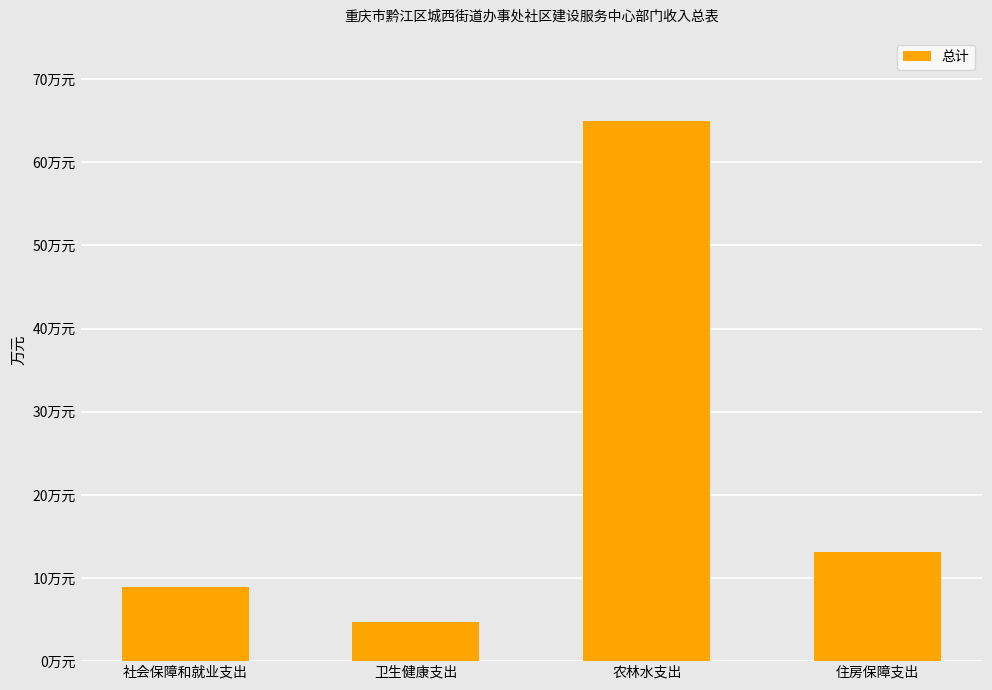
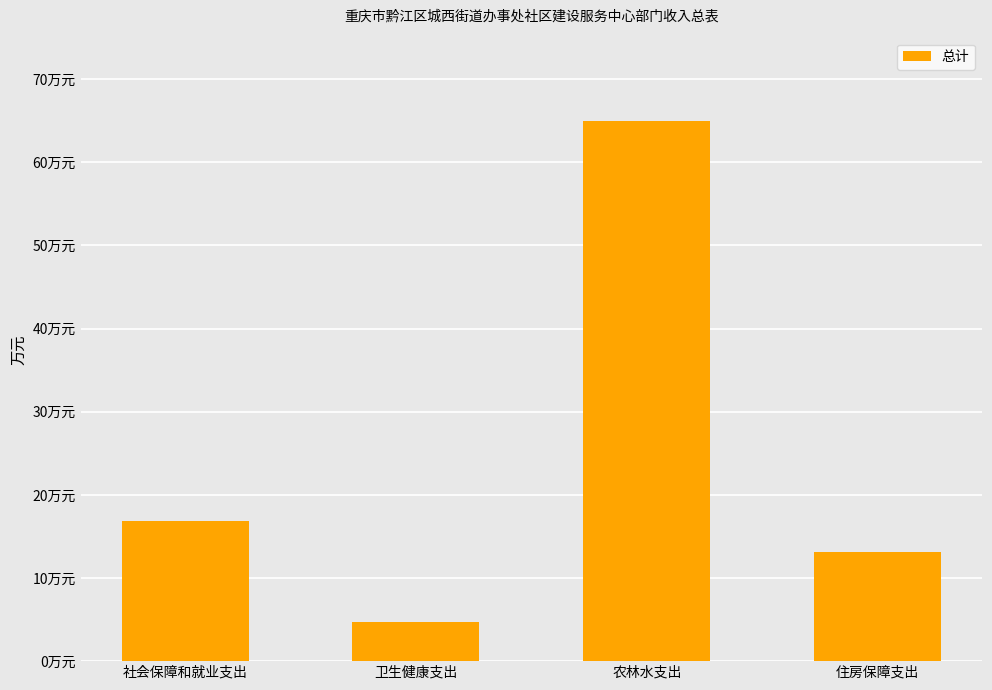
  {
-   "社会保障和就业支出": "9万元",
+   "社会保障和就业支出": "17万元",
    "卫生健康支出": "5万元",
    "农林水支出": "65万元",
    "住房保障支出": "13万元"
  }
